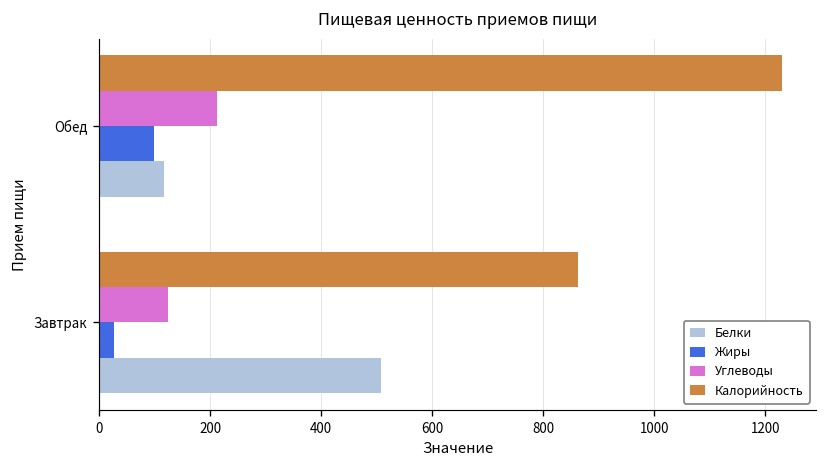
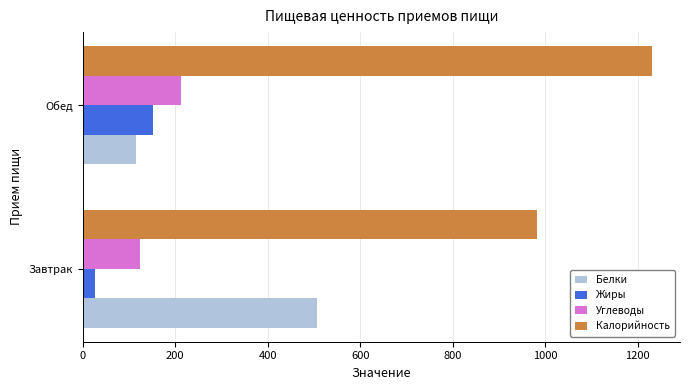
  {
    "Белки": {
      "Обед": 120,
      "Завтрак": 510
    },
    "Жиры": {
-     "Обед": 100,
+     "Обед": 150,
      "Завтрак": 30
    },
    "Углеводы": {
      "Обед": 210,
      "Завтрак": 120
    },
    "Калорийность": {
      "Обед": 1230,
-     "Завтрак": 860
+     "Завтрак": 980
    }
  }
